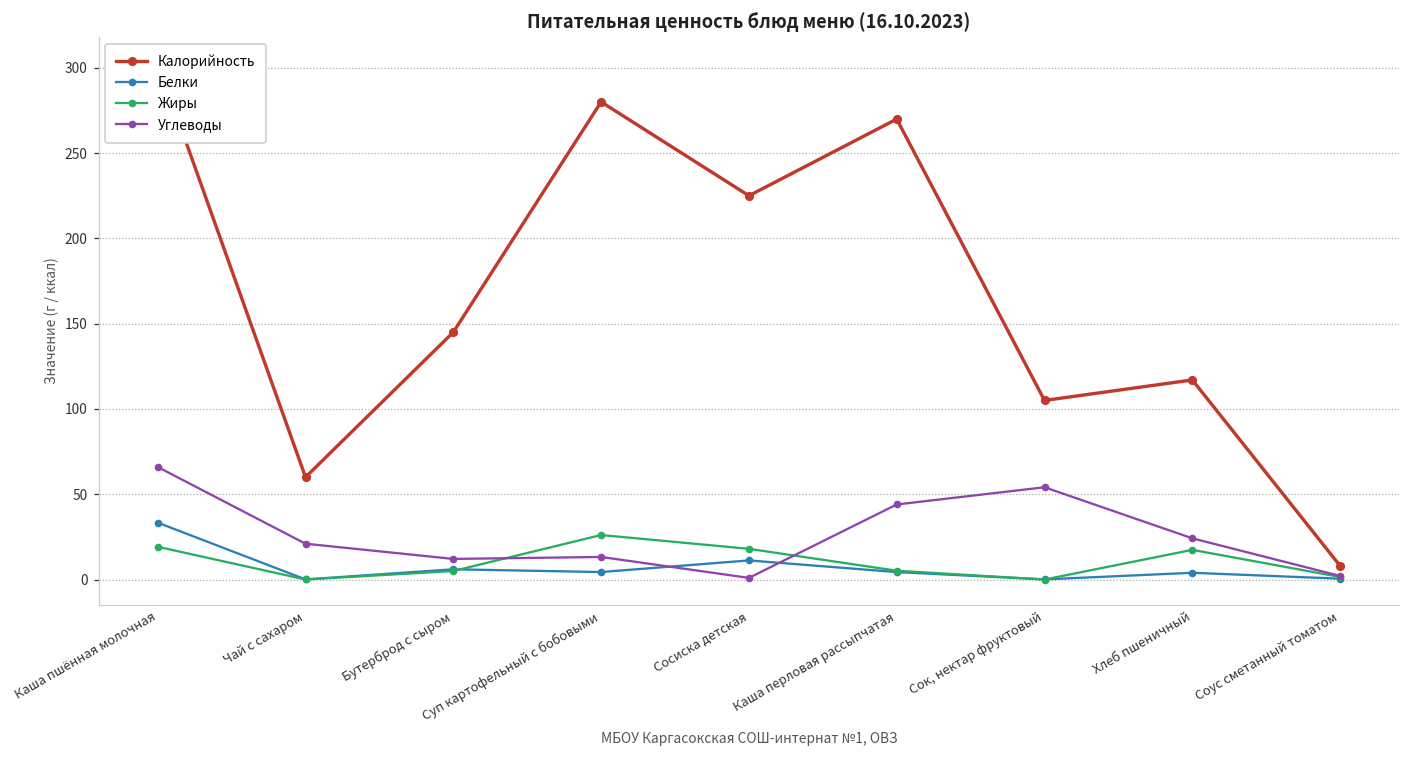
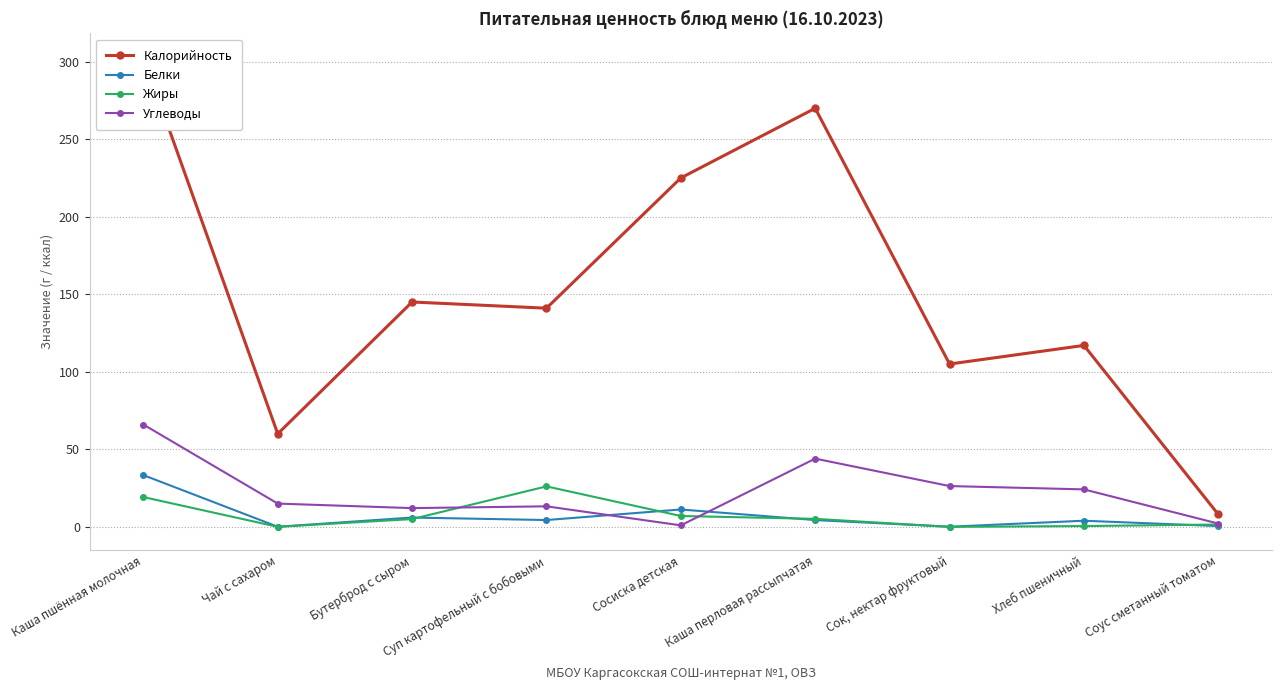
  {
    "Калорийность": {
      "Чай с сахаром": 60,
      "Бутерброд с сыром": 145,
-     "Суп картофельный с бобовыми": 280,
+     "Суп картофельный с бобовыми": 141,
      "Сосиска детская": 225,
      "Каша перловая рассыпчатая": 270,
      "Сок, нектар фруктовый": 105,
      "Хлеб пшеничный": 117,
      "Соус сметанный томатом": 8
    },
    "Белки": {
      "Каша пшённая молочная": 33,
      "Суп картофельный с бобовыми": 4,
      "Сосиска детская": 11,
      "Хлеб пшеничный": 4
    },
    "Жиры": {
      "Каша пшённая молочная": 19,
      "Суп картофельный с бобовыми": 26,
-     "Сосиска детская": 18,
-     "Хлеб пшеничный": 17
+     "Сосиска детская": 7,
+     "Хлеб пшеничный": 1
    },
    "Углеводы": {
      "Каша пшённая молочная": 66,
-     "Чай с сахаром": 21,
+     "Чай с сахаром": 15,
      "Бутерброд с сыром": 12,
      "Суп картофельный с бобовыми": 13,
      "Сосиска детская": 1,
      "Каша перловая рассыпчатая": 44,
-     "Сок, нектар фруктовый": 54,
+     "Сок, нектар фруктовый": 26,
      "Хлеб пшеничный": 24
    }
  }
